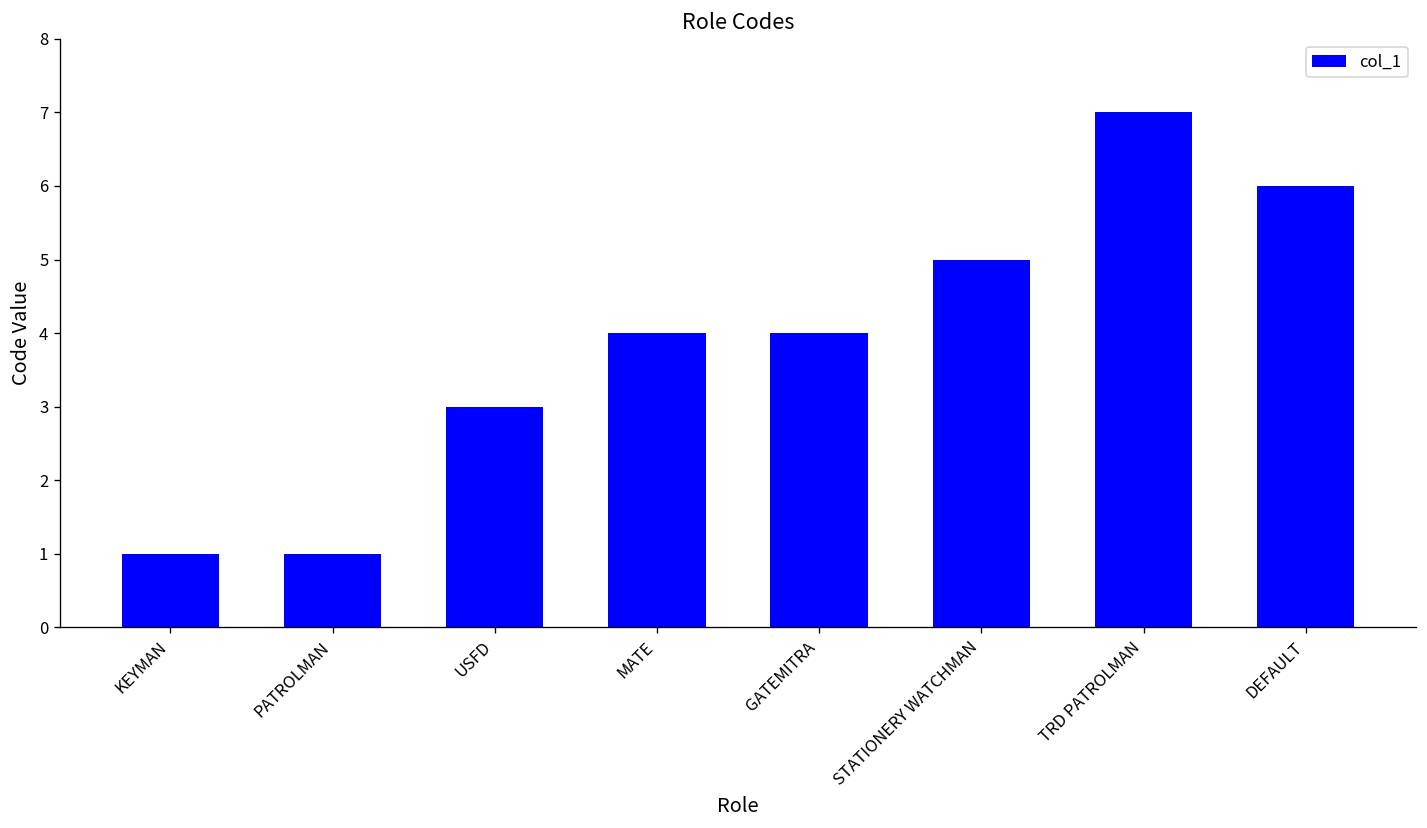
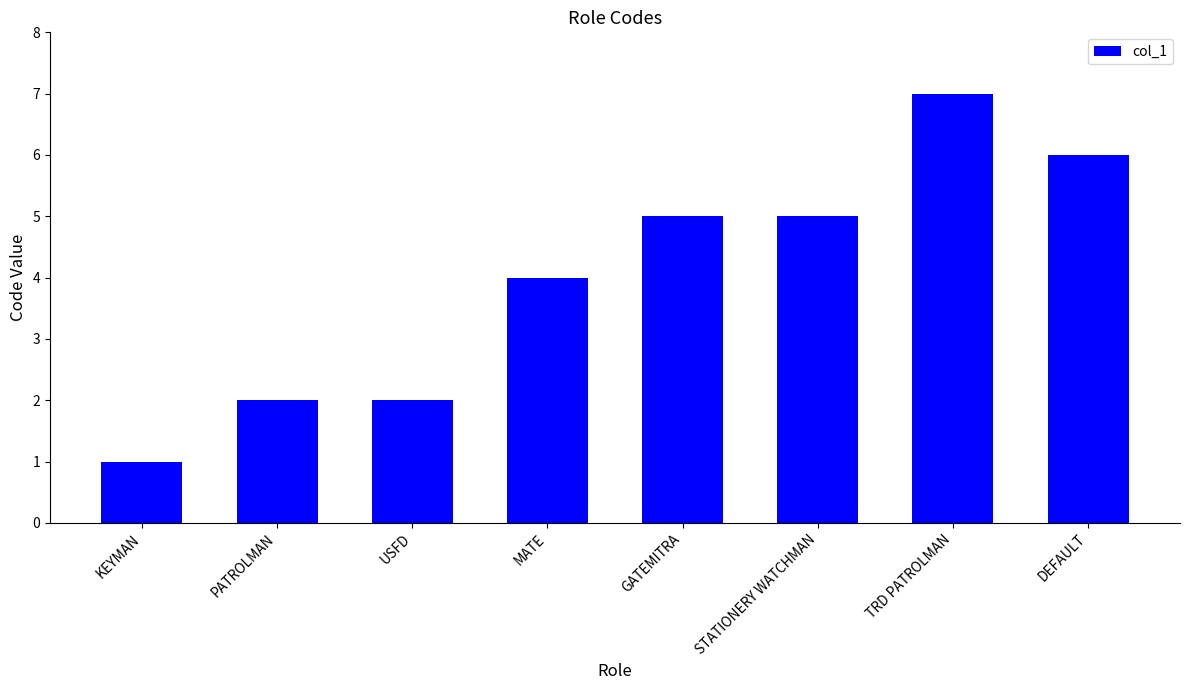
  {
    "KEYMAN": 1,
-   "PATROLMAN": 1,
-   "USFD": 3,
+   "PATROLMAN": 2,
+   "USFD": 2,
    "MATE": 4,
-   "GATEMITRA": 4,
+   "GATEMITRA": 5,
    "STATIONERY WATCHMAN": 5,
    "TRD PATROLMAN": 7,
    "DEFAULT": 6
  }
